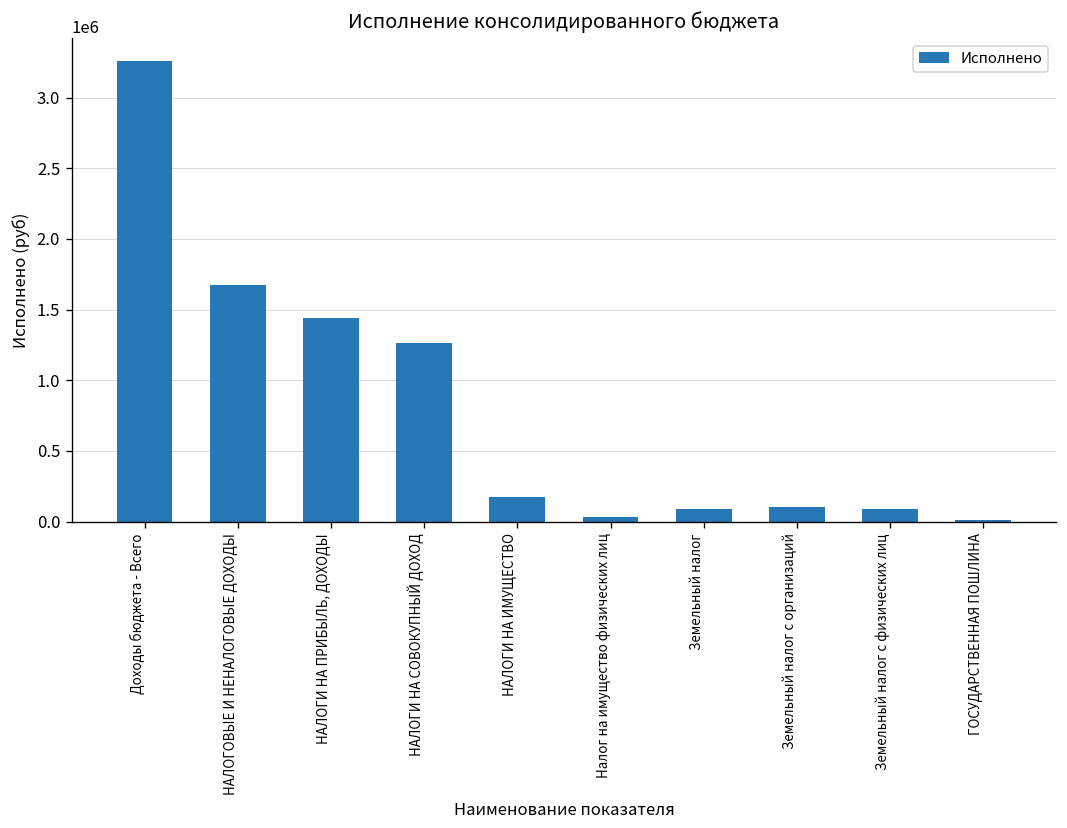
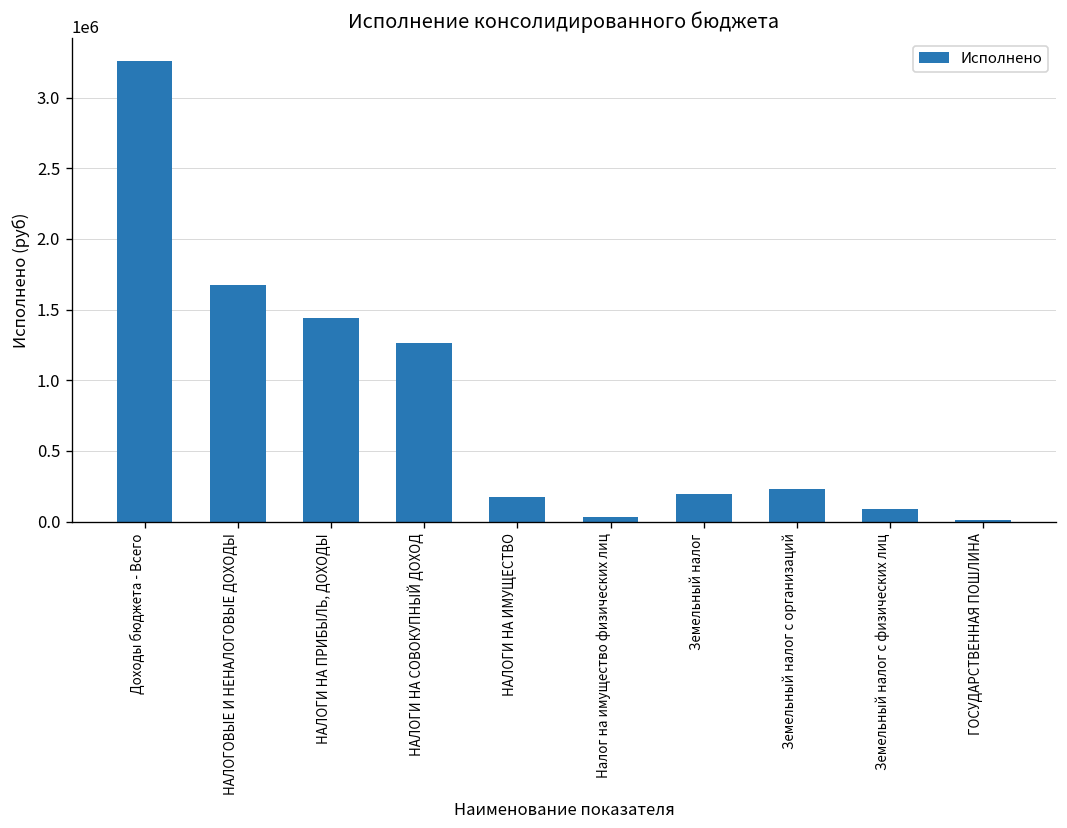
  {
    "Доходы бюджета - Всего": 3260000,
    "НАЛОГОВЫЕ И НЕНАЛОГОВЫЕ ДОХОДЫ": 1670000,
    "НАЛОГИ НА ПРИБЫЛЬ, ДОХОДЫ": 1440000,
    "НАЛОГИ НА СОВОКУПНЫЙ ДОХОД": 1260000,
    "НАЛОГИ НА ИМУЩЕСТВО": 180000,
    "Налог на имущество физических лиц": 30000,
-   "Земельный налог": 90000,
-   "Земельный налог с организаций": 110000,
+   "Земельный налог": 200000,
+   "Земельный налог с организаций": 230000,
    "Земельный налог с физических лиц": 90000
  }
